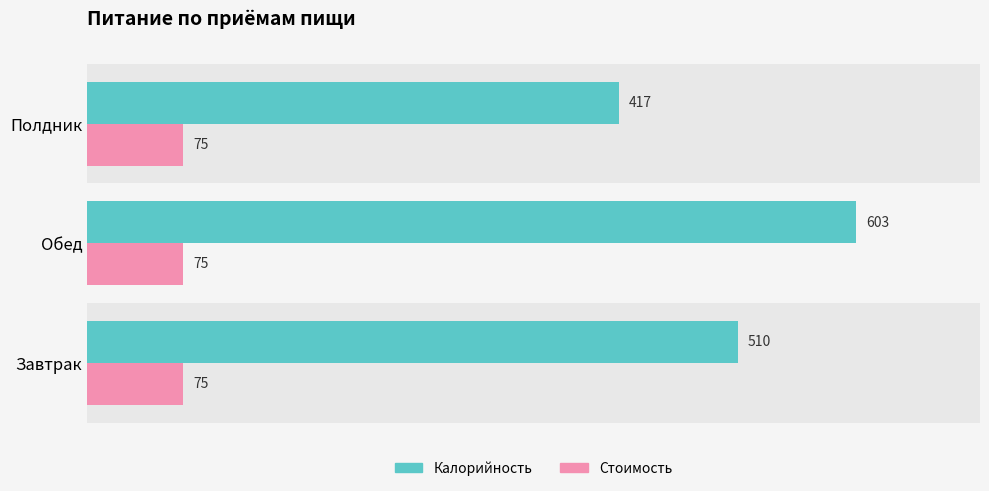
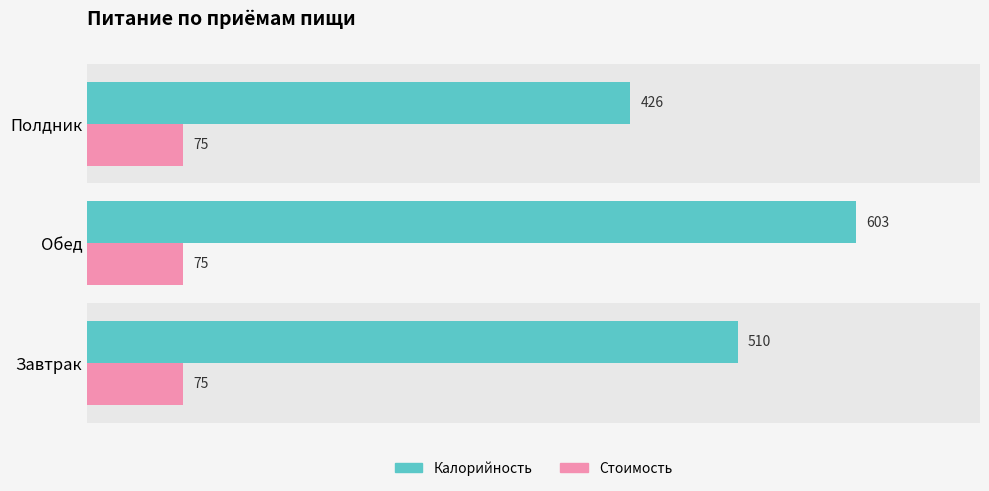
  {
    "Калорийность": {
-     "Полдник": 417,
+     "Полдник": 426,
      "Обед": 603,
      "Завтрак": 510
    },
    "Стоимость": {
      "Полдник": 75,
      "Обед": 75,
      "Завтрак": 75
    }
  }
